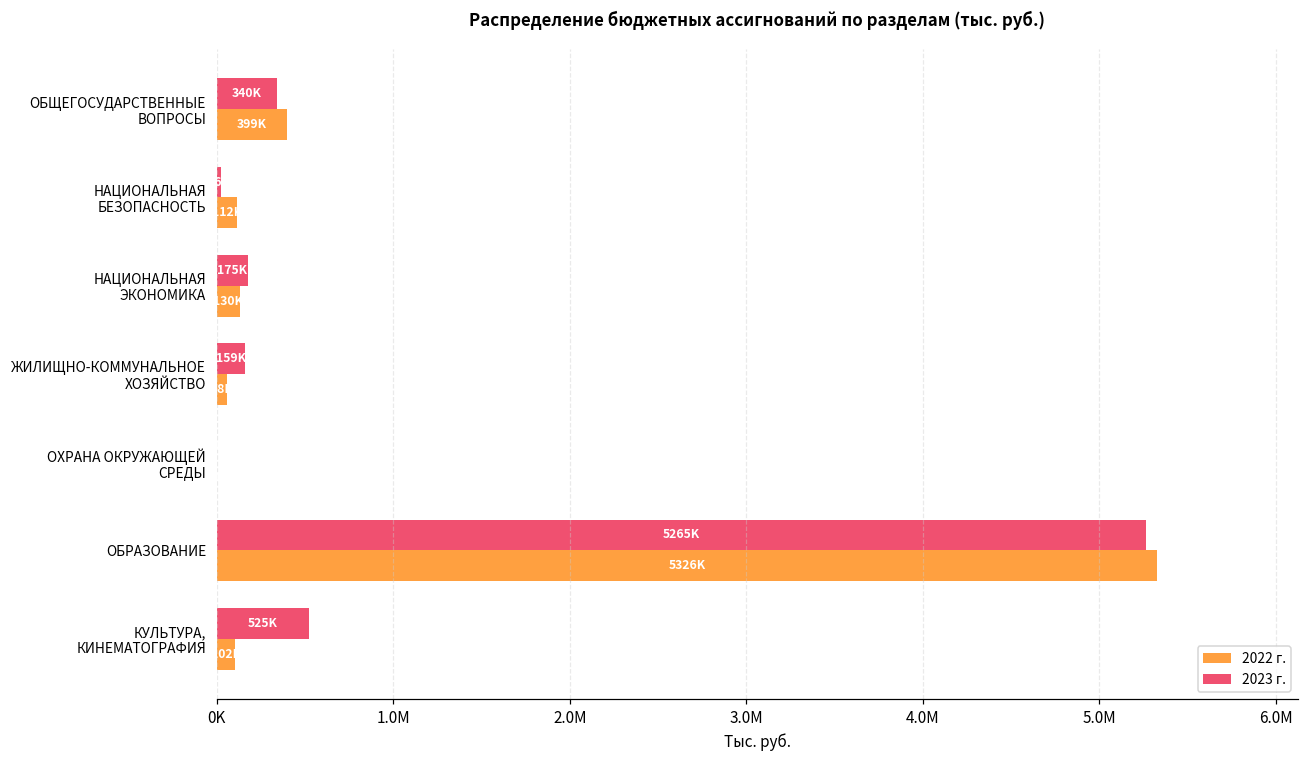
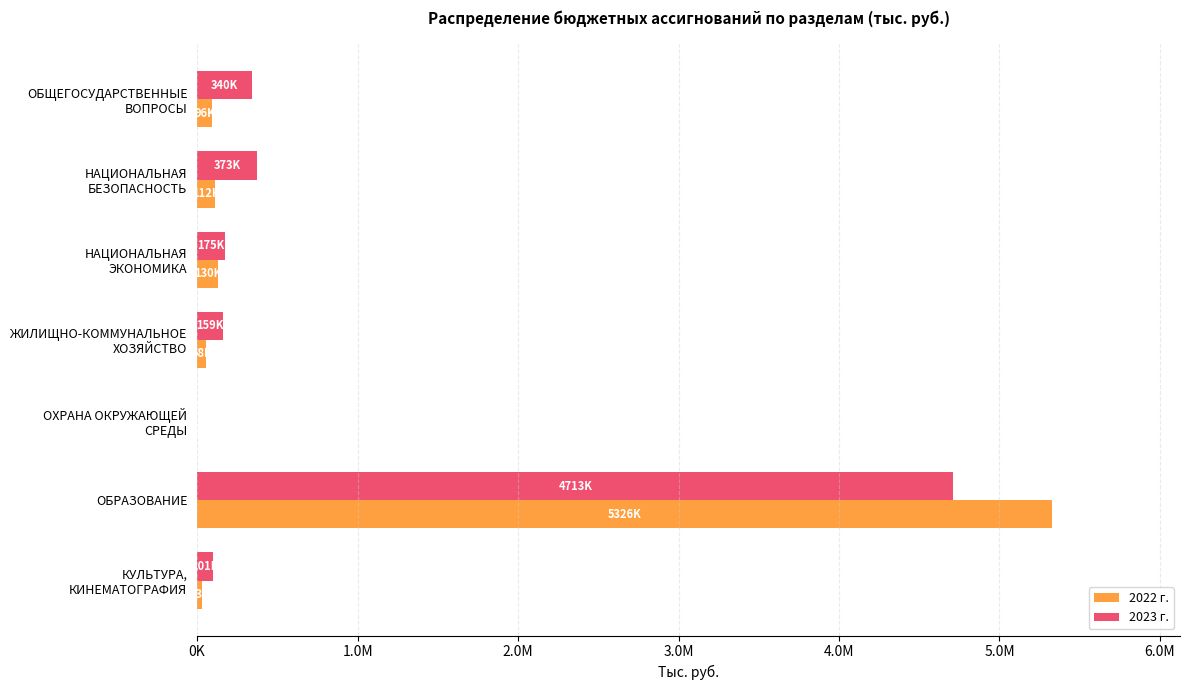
  {
    "2022 г.": {
-     "ОБЩЕГОСУДАРСТВЕННЫЕ ВОПРОСЫ": "399K",
+     "ОБЩЕГОСУДАРСТВЕННЫЕ ВОПРОСЫ": "96K",
      "НАЦИОНАЛЬНАЯ БЕЗОПАСНОСТЬ": "112K",
      "НАЦИОНАЛЬНАЯ ЭКОНОМИКА": "130K",
      "ОБРАЗОВАНИЕ": "5326K",
-     "КУЛЬТУРА, КИНЕМАТОГРАФИЯ": "100000"
+     "КУЛЬТУРА, КИНЕМАТОГРАФИЯ": "30000"
    },
    "2023 г.": {
      "ОБЩЕГОСУДАРСТВЕННЫЕ ВОПРОСЫ": "340K",
-     "НАЦИОНАЛЬНАЯ БЕЗОПАСНОСТЬ": "30000",
+     "НАЦИОНАЛЬНАЯ БЕЗОПАСНОСТЬ": "370000",
      "НАЦИОНАЛЬНАЯ ЭКОНОМИКА": "175K",
      "ЖИЛИЩНО-КОММУНАЛЬНОЕ ХОЗЯЙСТВО": "159K",
-     "ОБРАЗОВАНИЕ": "5265K",
-     "КУЛЬТУРА, КИНЕМАТОГРАФИЯ": "525K"
+     "ОБРАЗОВАНИЕ": "4713K",
+     "КУЛЬТУРА, КИНЕМАТОГРАФИЯ": "101K"
    }
  }
